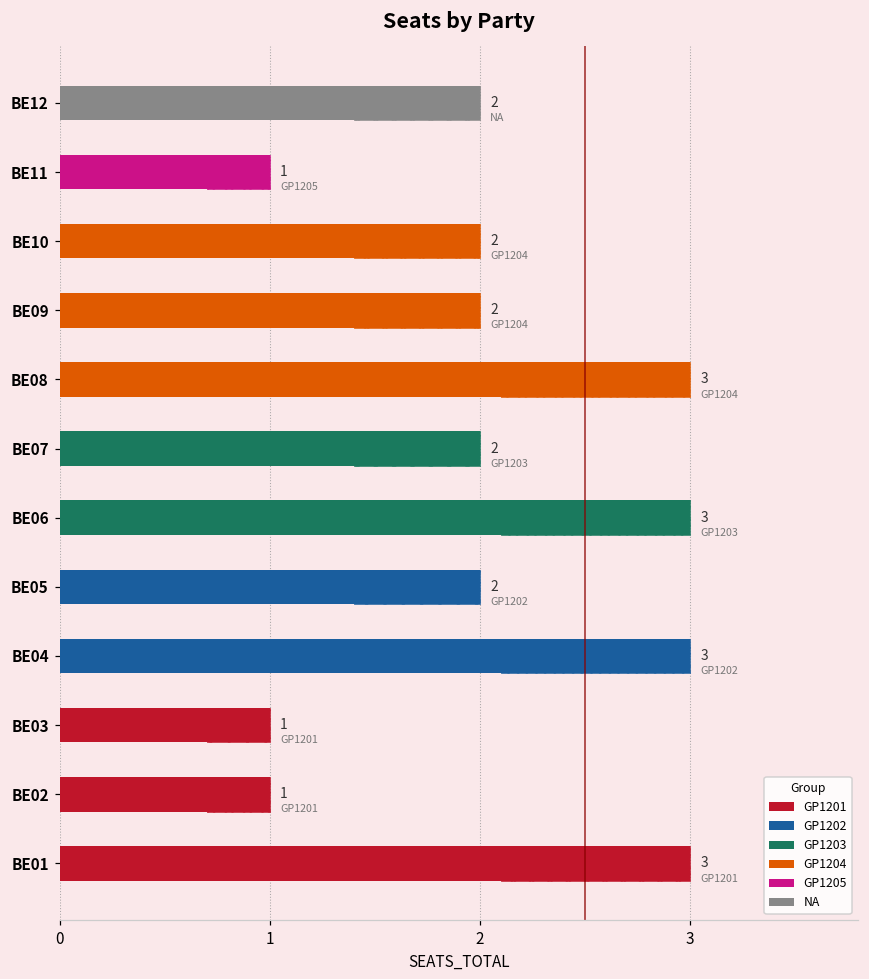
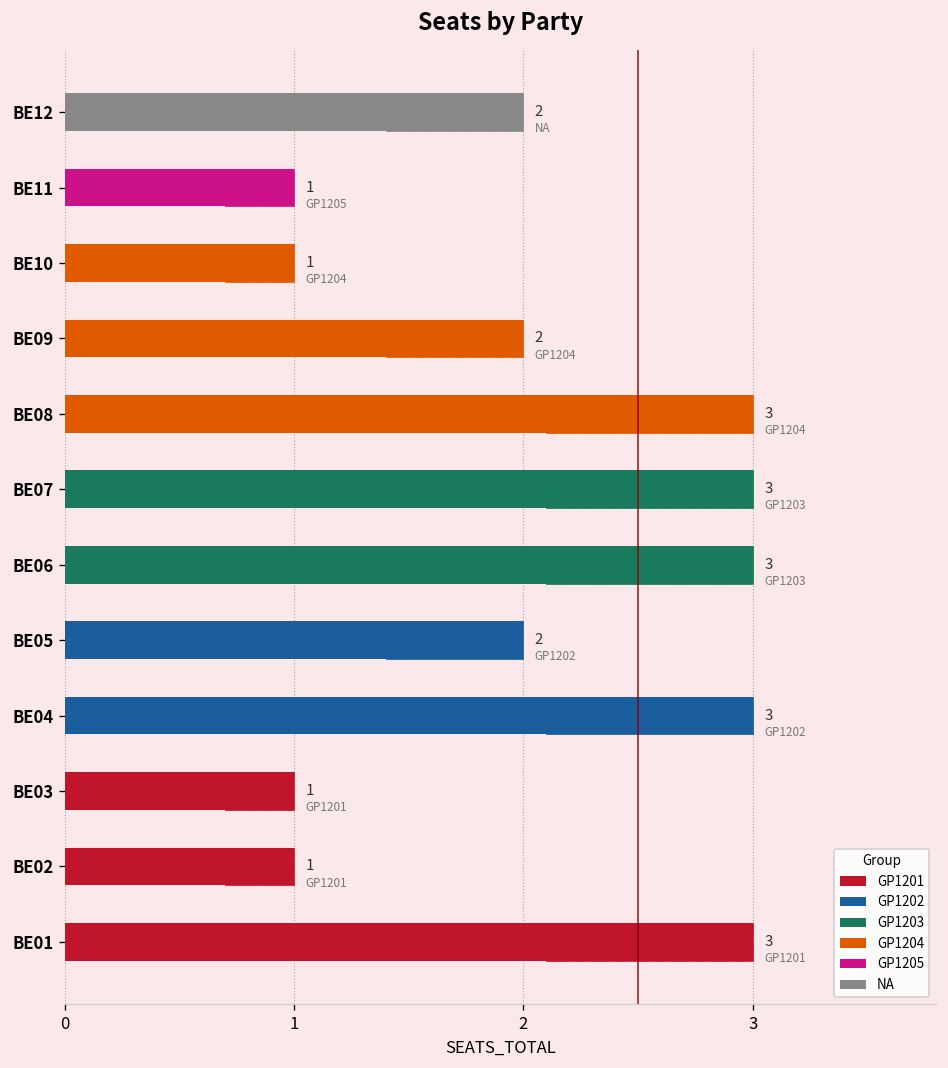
  {
    "BE12": 2,
    "BE11": 1,
-   "BE10": 2,
+   "BE10": 1,
    "BE09": 2,
    "BE08": 3,
-   "BE07": 2,
+   "BE07": 3,
    "BE06": 3,
    "BE05": 2,
    "BE04": 3,
    "BE03": 1,
    "BE02": 1,
    "BE01": 3
  }
